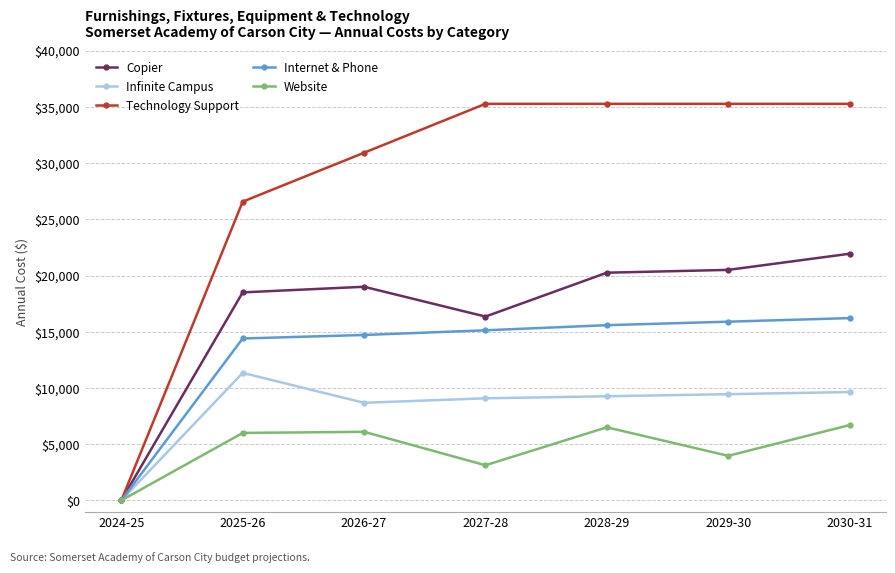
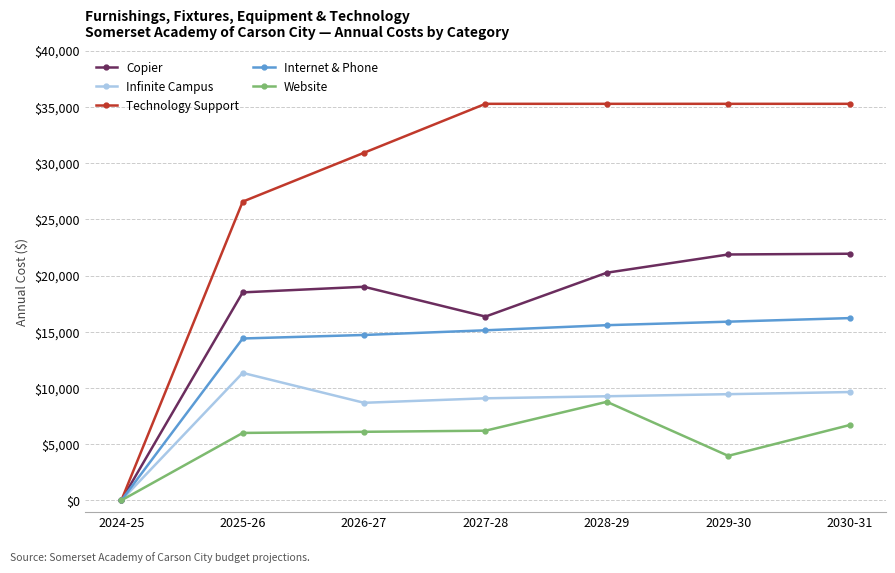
  {
    "Copier": {
      "2025-26": "$18,500",
      "2026-27": "$19,000",
      "2027-28": "$16,300",
      "2028-29": "$20,300",
-     "2029-30": "$20,500",
+     "2029-30": "$21,900",
      "2030-31": "$21,900"
    },
    "Infinite Campus": {
      "2025-26": "$11,300",
      "2026-27": "$8,700",
      "2027-28": "$9,100",
      "2028-29": "$9,300",
      "2029-30": "$9,400",
      "2030-31": "$9,600"
    },
    "Technology Support": {
      "2025-26": "$26,600",
      "2026-27": "$30,900",
      "2027-28": "$35,300",
      "2028-29": "$35,300",
      "2029-30": "$35,300",
      "2030-31": "$35,300"
    },
    "Internet & Phone": {
      "2025-26": "$14,400",
      "2026-27": "$14,700",
      "2027-28": "$15,100",
      "2028-29": "$15,600",
      "2029-30": "$15,900",
      "2030-31": "$16,200"
    },
    "Website": {
      "2025-26": "$6,000",
      "2026-27": "$6,100",
-     "2027-28": "$3,100",
-     "2028-29": "$6,500",
+     "2027-28": "$6,200",
+     "2028-29": "$8,800",
      "2029-30": "$4,000",
      "2030-31": "$6,700"
    }
  }
